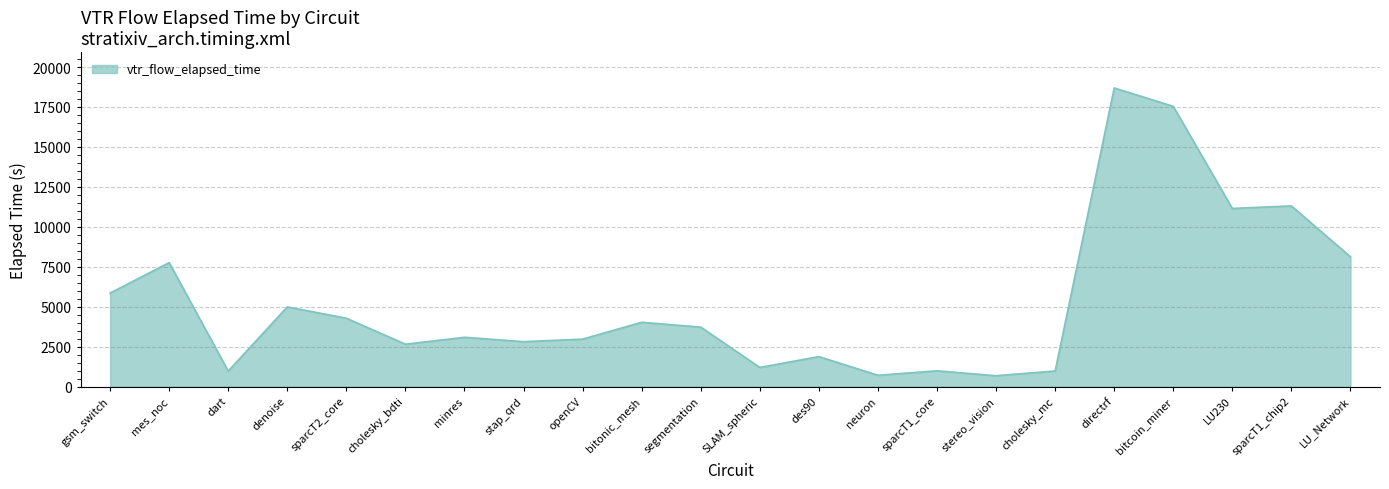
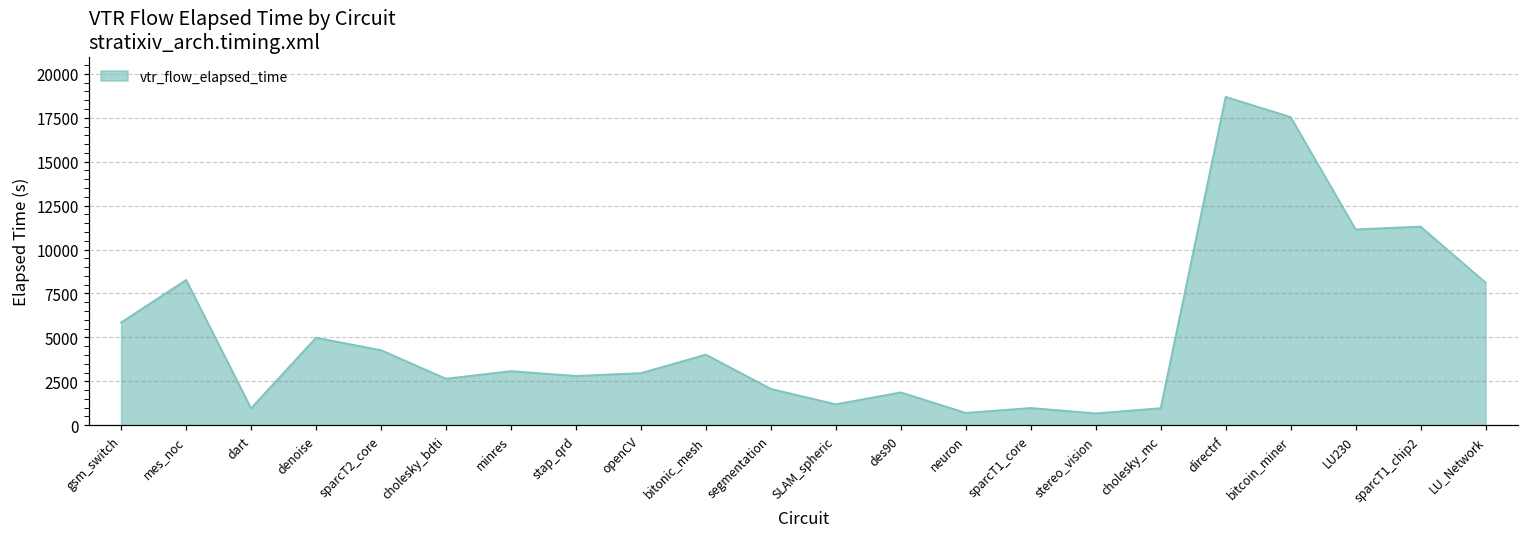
  {
    "gsm_switch": 5800,
-   "mes_noc": 7800,
+   "mes_noc": 8300,
    "dart": 1000,
    "denoise": 5000,
    "sparcT2_core": 4300,
    "cholesky_bdti": 2600,
    "minres": 3100,
    "stap_qrd": 2800,
    "openCV": 3000,
    "bitonic_mesh": 4000,
-   "segmentation": 3700,
+   "segmentation": 2100,
    "SLAM_spheric": 1200,
    "des90": 1900,
    "neuron": 700,
    "sparcT1_core": 1000,
    "stereo_vision": 700,
    "cholesky_mc": 1000,
    "directrf": 18700,
    "bitcoin_miner": 17500,
    "LU230": 11100,
    "sparcT1_chip2": 11300,
    "LU_Network": 8100
  }
